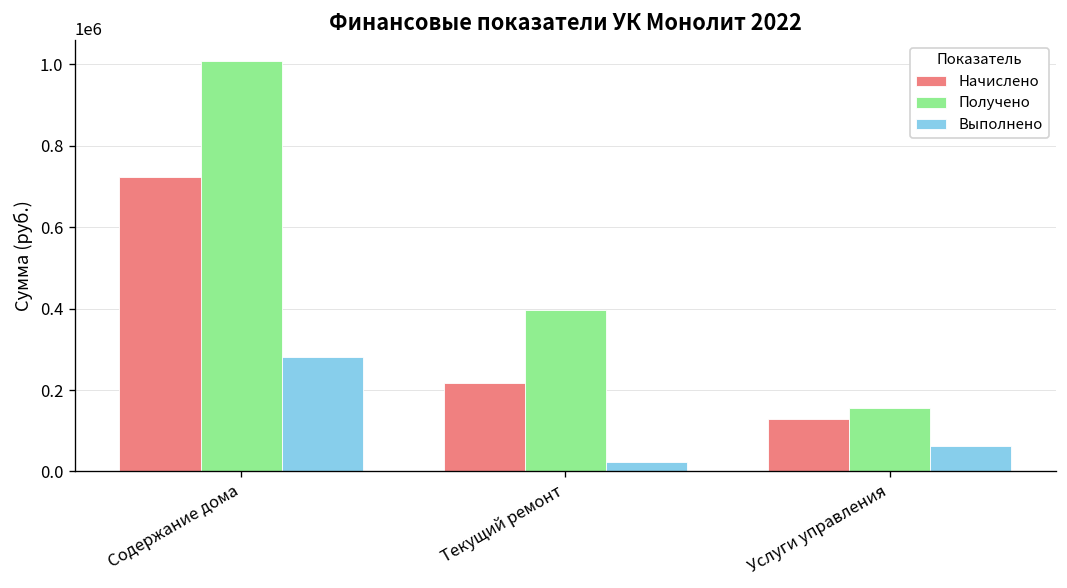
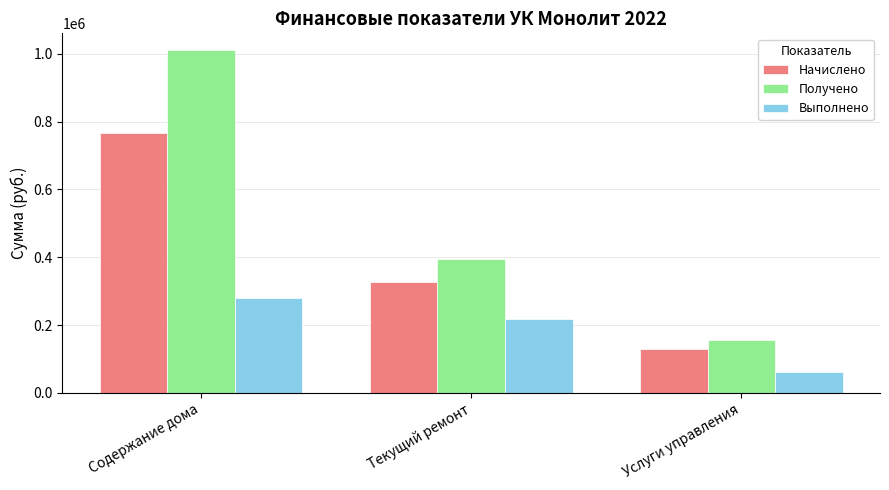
  {
    "Начислено": {
-     "Содержание дома": 720000,
-     "Текущий ремонт": 220000,
+     "Содержание дома": 760000,
+     "Текущий ремонт": 330000,
      "Услуги управления": 130000
    },
    "Получено": {
      "Содержание дома": 1010000,
      "Текущий ремонт": 400000,
      "Услуги управления": 150000
    },
    "Выполнено": {
      "Содержание дома": 280000,
-     "Текущий ремонт": 20000,
+     "Текущий ремонт": 220000,
      "Услуги управления": 60000
    }
  }
